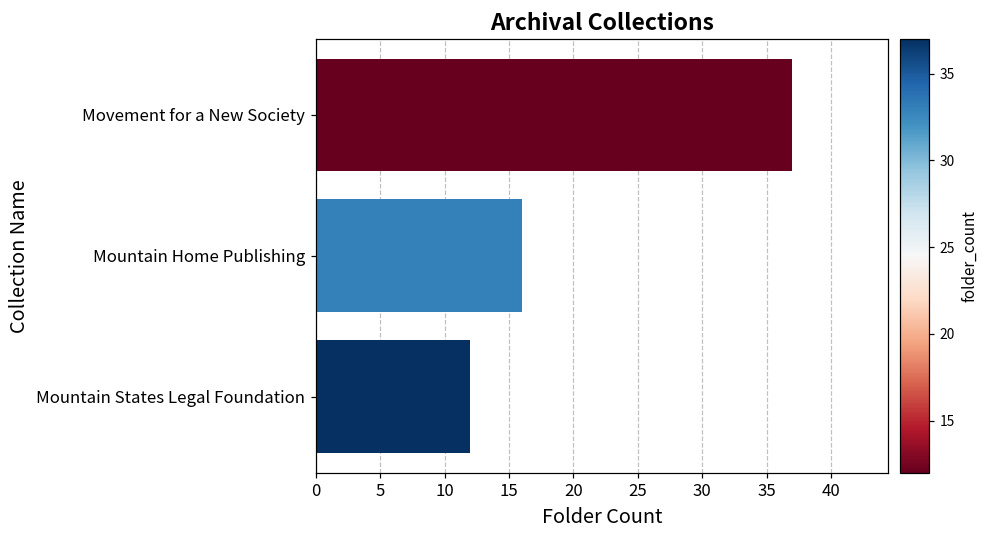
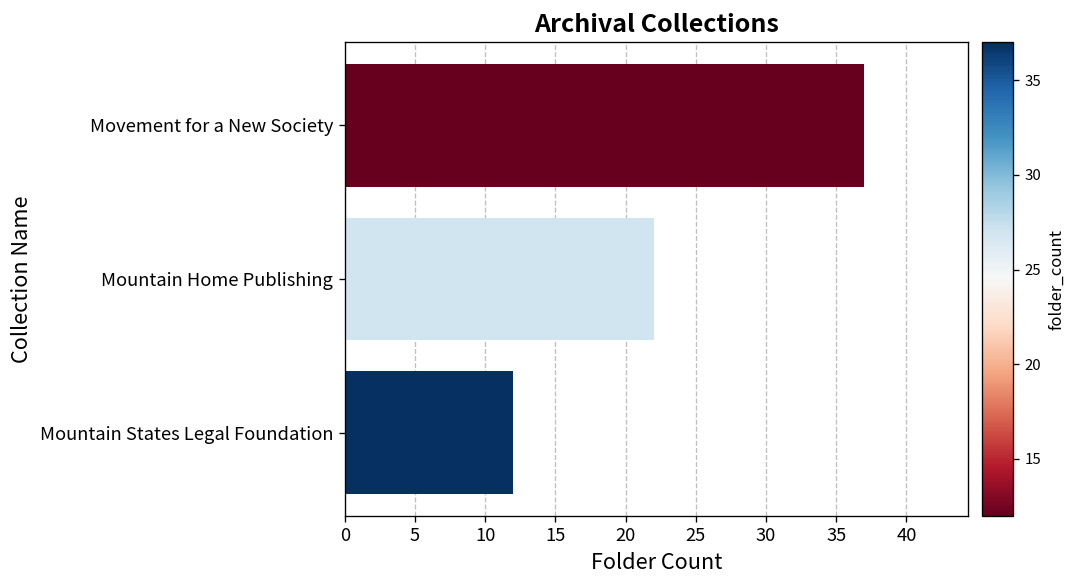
  {
    "Movement for a New Society": 37,
-   "Mountain Home Publishing": 16,
+   "Mountain Home Publishing": 22,
    "Mountain States Legal Foundation": 12
  }
